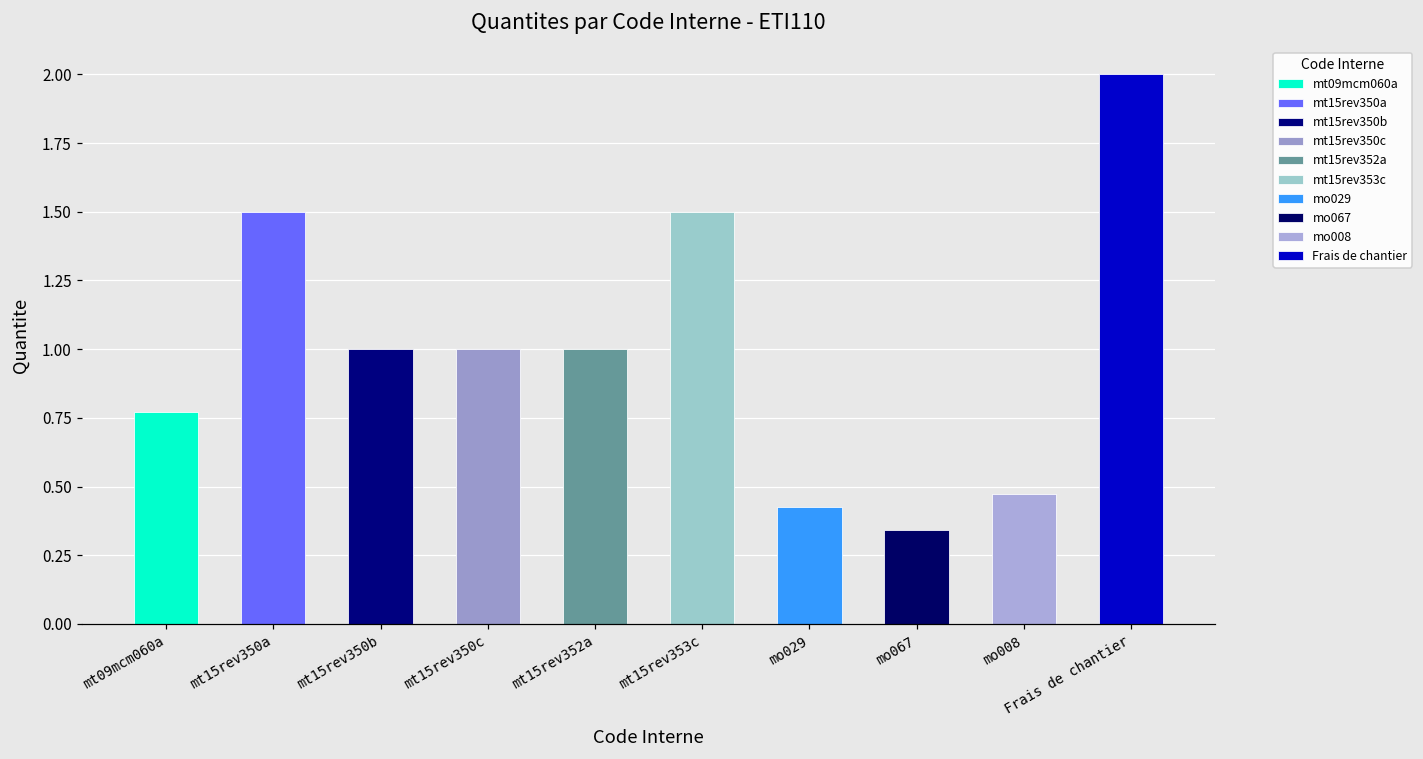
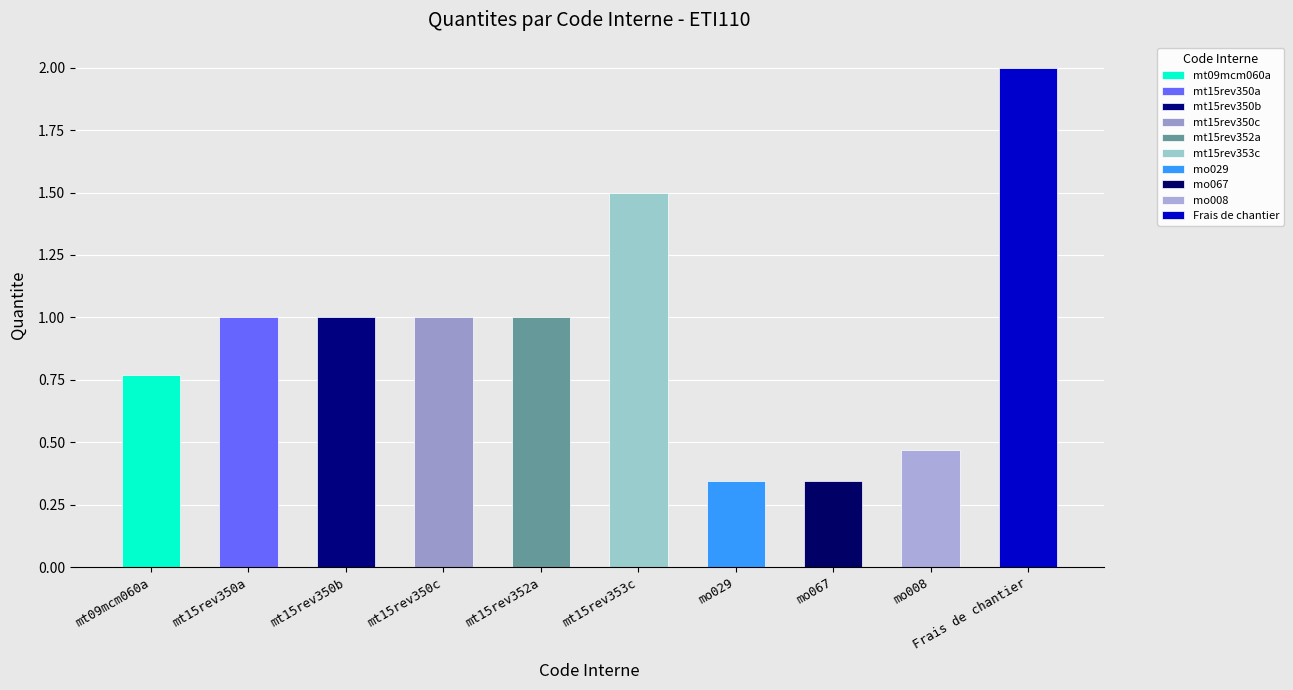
  {
    "mt09mcm060a": 0.77,
-   "mt15rev350a": 1.5,
+   "mt15rev350a": 1.0,
    "mt15rev350b": 1.00,
    "mt15rev350c": 1.00,
    "mt15rev352a": 1.00,
    "mt15rev353c": 1.50,
-   "mo029": 0.43,
+   "mo029": 0.34,
    "mo067": 0.34,
    "mo008": 0.47,
    "Frais de chantier": 2.00
  }
